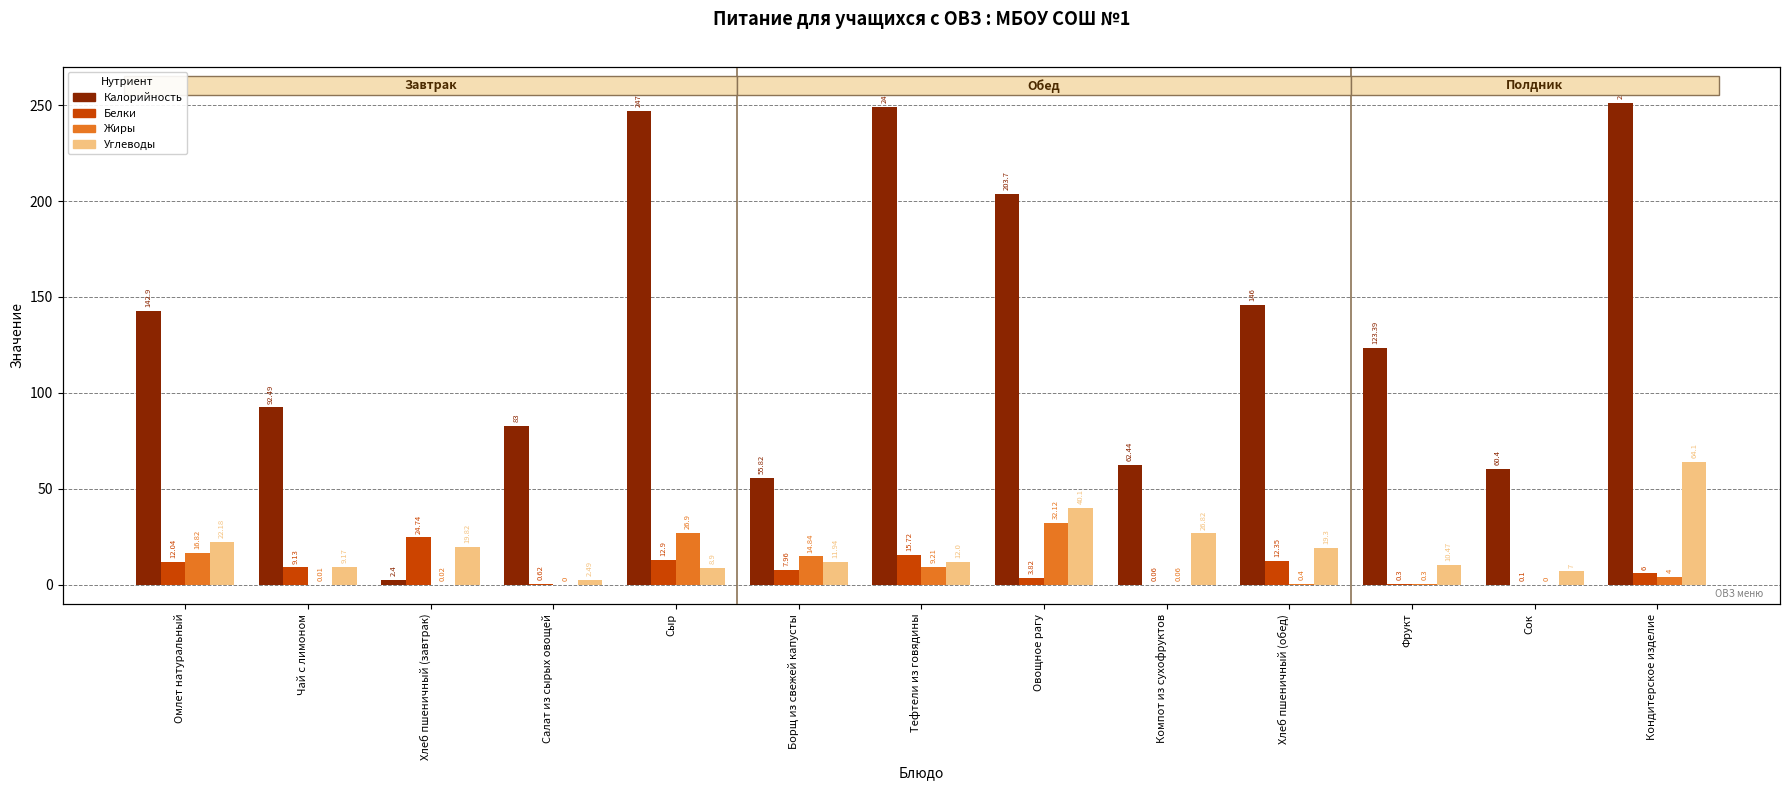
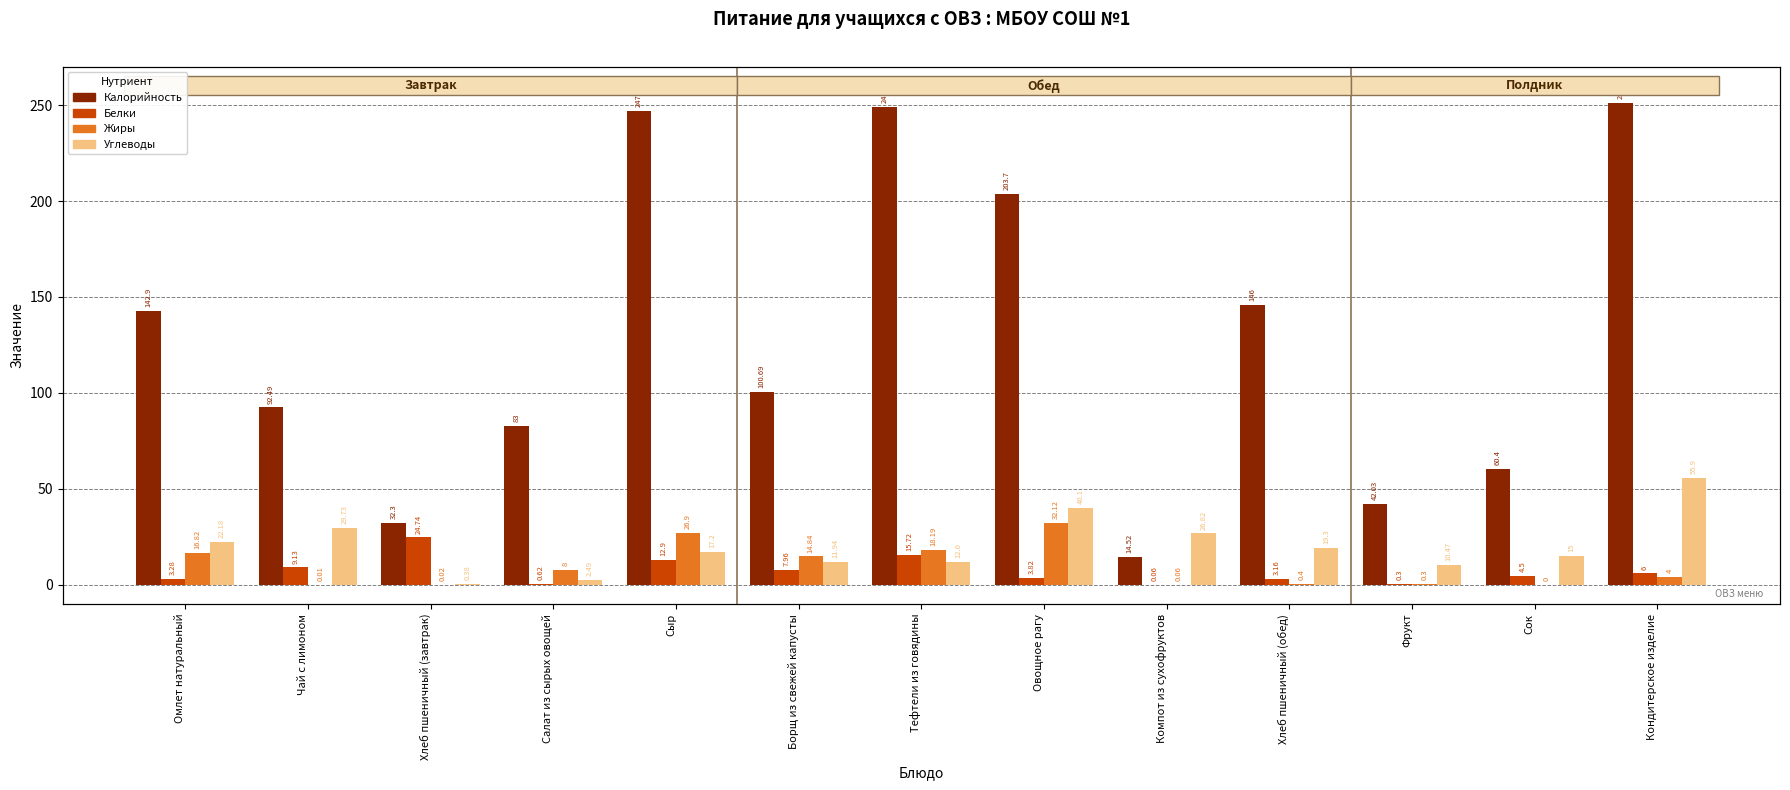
  {
    "Калорийность": {
      "Омлет натуральный": 142.9,
      "Чай с лимоном": 92.49,
-     "Хлеб пшеничный (завтрак)": 2.4,
+     "Хлеб пшеничный (завтрак)": 32.3,
      "Салат из сырых овощей": 83,
-     "Борщ из свежей капусты": 55.82,
+     "Борщ из свежей капусты": 100.69,
      "Овощное рагу": 203.7,
-     "Компот из сухофруктов": 62.44,
+     "Компот из сухофруктов": 14.52,
      "Хлеб пшеничный (обед)": 146,
-     "Фрукт": 123.39,
+     "Фрукт": 42.03,
      "Сок": 60.4
    },
    "Белки": {
-     "Омлет натуральный": 12.04,
+     "Омлет натуральный": 3.28,
      "Чай с лимоном": 9.13,
      "Хлеб пшеничный (завтрак)": 24.74,
      "Салат из сырых овощей": 0.62,
      "Сыр": 12.9,
      "Борщ из свежей капусты": 7.96,
      "Тефтели из говядины": 15.72,
      "Овощное рагу": 3.82,
      "Компот из сухофруктов": 0.06,
-     "Хлеб пшеничный (обед)": 12.35,
+     "Хлеб пшеничный (обед)": 3.16,
      "Фрукт": 0.3,
-     "Сок": 0.1,
+     "Сок": 4.5,
      "Кондитерское изделие": 6
    },
    "Жиры": {
      "Омлет натуральный": 16.82,
      "Чай с лимоном": 0.01,
      "Хлеб пшеничный (завтрак)": 0.02,
-     "Салат из сырых овощей": 0,
+     "Салат из сырых овощей": 8,
      "Сыр": 26.9,
      "Борщ из свежей капусты": 14.84,
-     "Тефтели из говядины": 9.21,
+     "Тефтели из говядины": 18.19,
      "Овощное рагу": 32.12,
      "Компот из сухофруктов": 0.06,
      "Хлеб пшеничный (обед)": 0.4,
      "Фрукт": 0.3,
      "Сок": 0,
      "Кондитерское изделие": 4
    },
    "Углеводы": {
      "Омлет натуральный": 22.18,
-     "Чай с лимоном": 9.17,
-     "Хлеб пшеничный (завтрак)": 19.82,
+     "Чай с лимоном": 29.73,
+     "Хлеб пшеничный (завтрак)": 0.38,
      "Салат из сырых овощей": 2.49,
-     "Сыр": 8.9,
+     "Сыр": 17.2,
      "Борщ из свежей капусты": 11.94,
      "Тефтели из говядины": 12.0,
      "Овощное рагу": 40.1,
      "Компот из сухофруктов": 26.82,
      "Хлеб пшеничный (обед)": 19.3,
      "Фрукт": 10.47,
-     "Сок": 7,
-     "Кондитерское изделие": 64.1
+     "Сок": 15,
+     "Кондитерское изделие": 55.9
    }
  }
